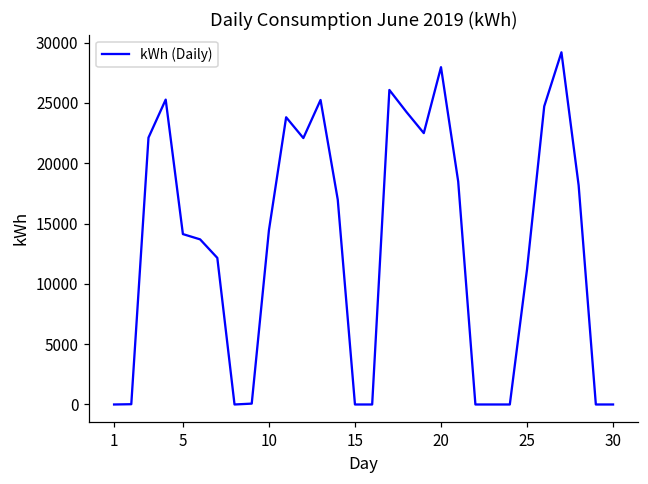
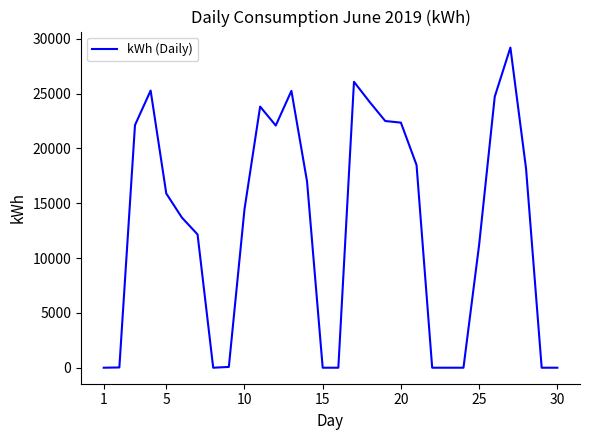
  {
    "1": 0,
-   "5": 14100,
+   "5": 15900,
    "10": 14400,
    "15": 0,
-   "20": 28000,
+   "20": 22300,
    "25": 11200,
    "30": 0
  }
